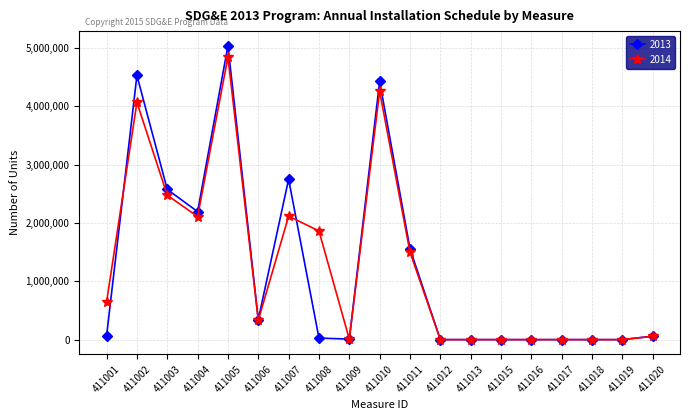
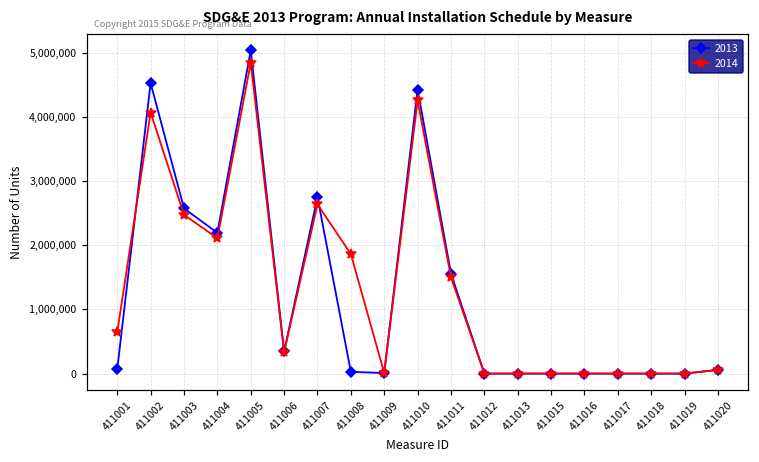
  {
    "2013": {
      "411001": "100,000",
      "411002": "4,500,000",
      "411003": "2,600,000",
      "411004": "2,200,000",
      "411007": "2,800,000",
      "411008": "0",
      "411010": "4,400,000",
      "411011": "1,600,000"
    },
    "2014": {
      "411001": "600,000",
      "411002": "4,100,000",
      "411003": "2,500,000",
      "411004": "2,100,000",
      "411005": "4,800,000",
-     "411007": "2,100,000",
+     "411007": "2,600,000",
      "411008": "1,900,000",
      "411010": "4,300,000",
      "411011": "1,500,000"
    }
  }
